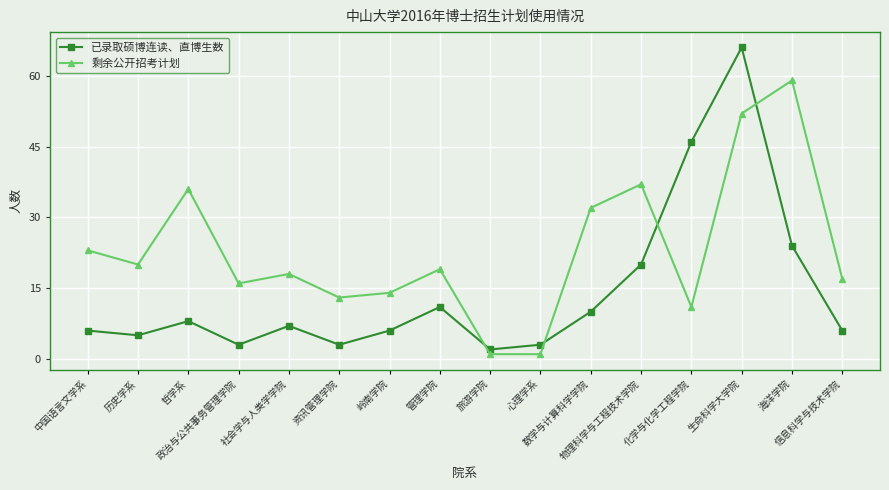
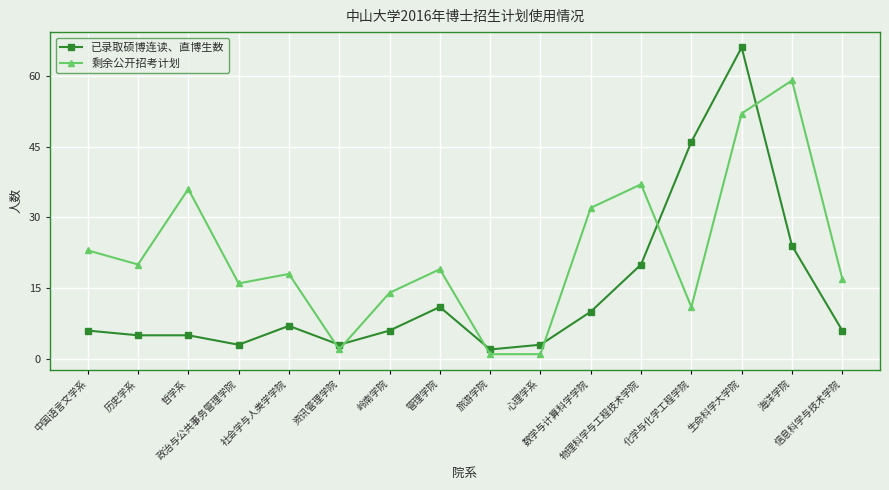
  {
    "已录取硕博连读、直博生数": {
      "中国语言文学系": 6,
      "历史学系": 5,
-     "哲学系": 8,
+     "哲学系": 5,
      "政治与公共事务管理学院": 3,
      "社会学与人类学学院": 7,
      "资讯管理学院": 3,
      "岭南学院": 6,
      "管理学院": 11,
      "旅游学院": 2,
      "心理学系": 3,
      "数学与计算科学学院": 10,
      "物理科学与工程技术学院": 20,
      "化学与化学工程学院": 46,
      "生命科学大学院": 66,
      "海洋学院": 24,
      "信息科学与技术学院": 6
    },
    "剩余公开招考计划": {
      "中国语言文学系": 23,
      "历史学系": 20,
      "哲学系": 36,
      "政治与公共事务管理学院": 16,
      "社会学与人类学学院": 18,
-     "资讯管理学院": 13,
+     "资讯管理学院": 2,
      "岭南学院": 14,
      "管理学院": 19,
      "旅游学院": 1,
      "心理学系": 1,
      "数学与计算科学学院": 32,
      "物理科学与工程技术学院": 37,
      "化学与化学工程学院": 11,
      "生命科学大学院": 52,
      "海洋学院": 59,
      "信息科学与技术学院": 17
    }
  }
